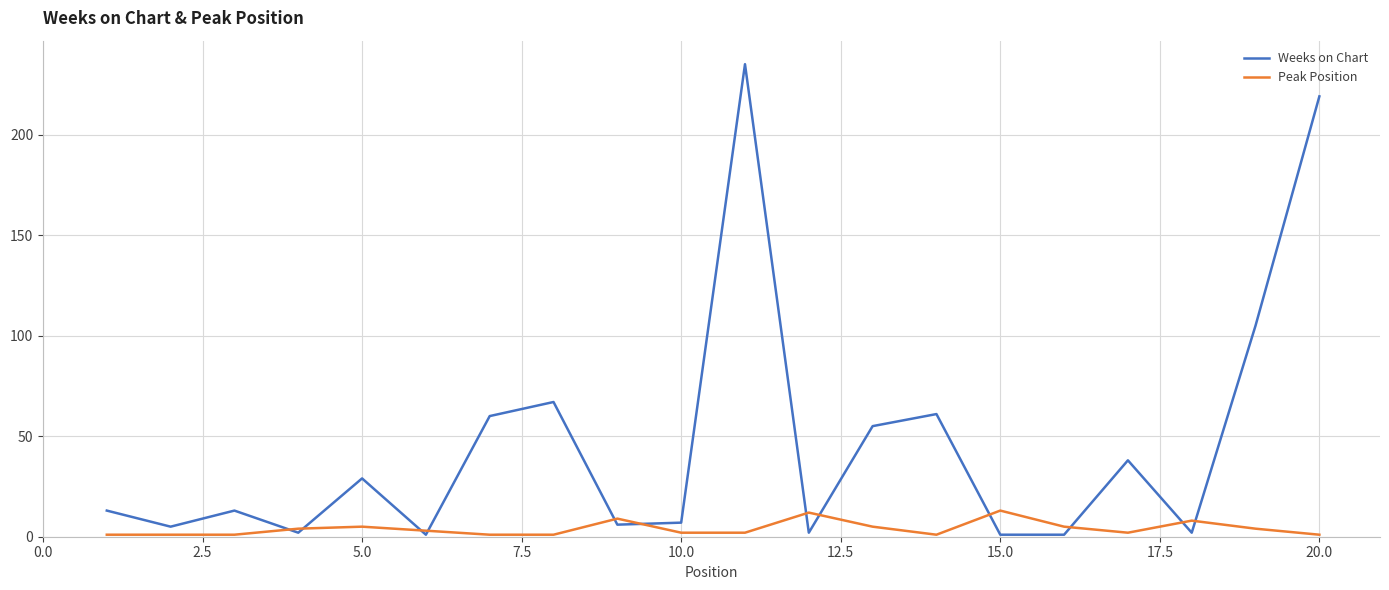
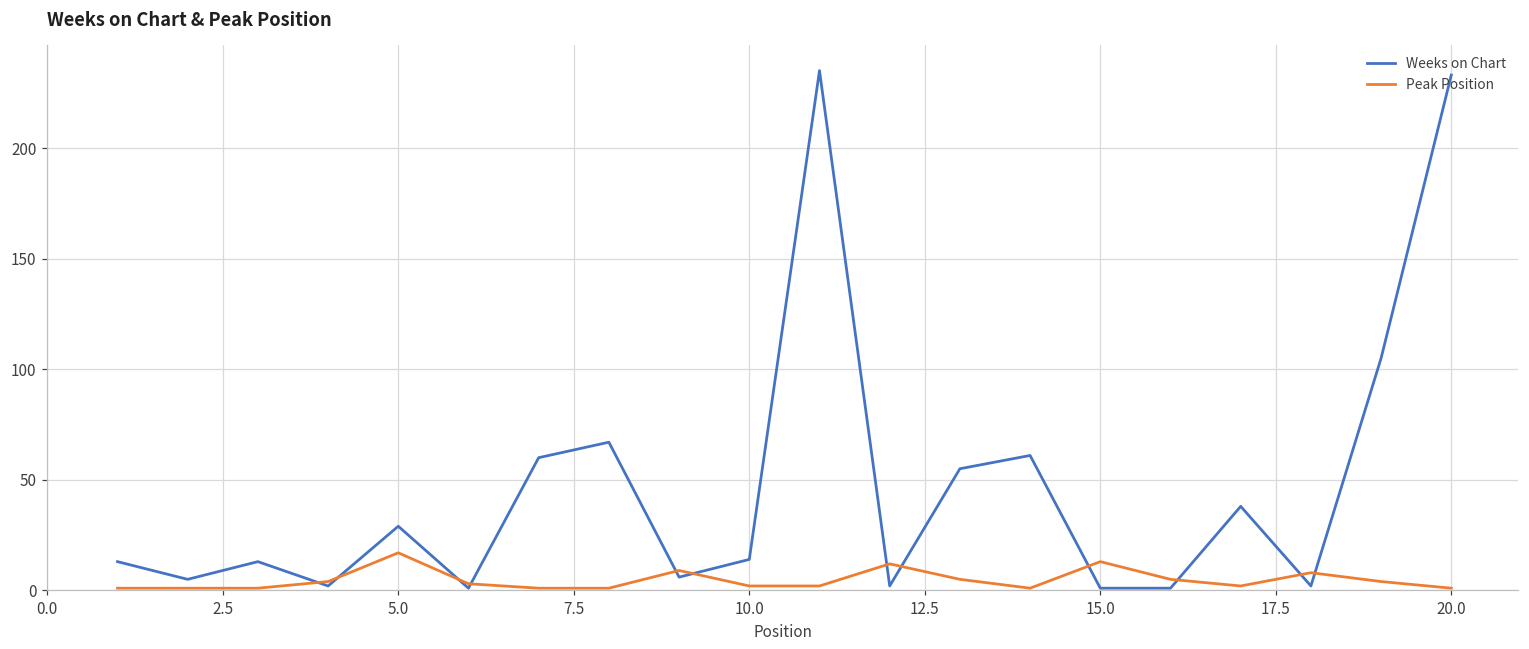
  {
    "Weeks on Chart": {
      "5.0": 29,
-     "10.0": 7,
+     "10.0": 14,
      "15.0": 1,
-     "20.0": 219
+     "20.0": 233
    },
    "Peak Position": {
-     "5.0": 5,
+     "5.0": 17,
      "10.0": 2,
      "15.0": 13,
      "20.0": 1
    }
  }
